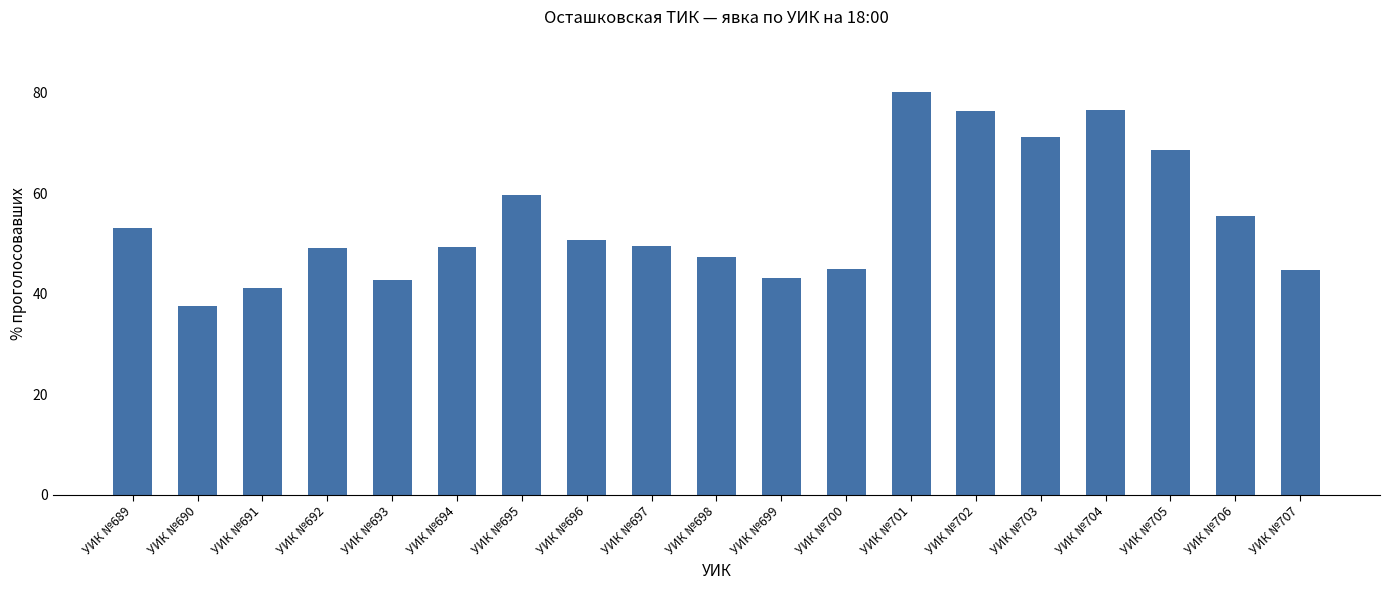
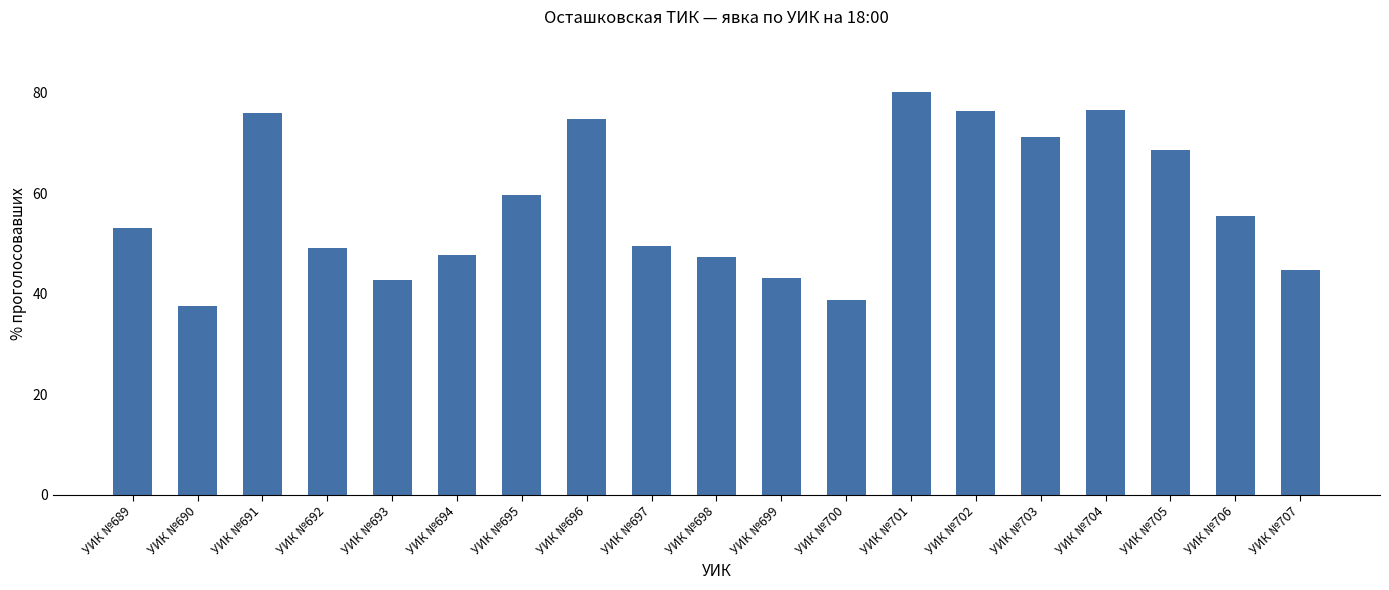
  {
    "УИК №689": 53,
    "УИК №690": 38,
-   "УИК №691": 41,
+   "УИК №691": 76,
    "УИК №692": 49,
    "УИК №693": 43,
-   "УИК №694": 49,
+   "УИК №694": 48,
    "УИК №695": 60,
-   "УИК №696": 51,
+   "УИК №696": 75,
    "УИК №697": 49,
    "УИК №698": 47,
    "УИК №699": 43,
-   "УИК №700": 45,
+   "УИК №700": 39,
    "УИК №701": 80,
    "УИК №702": 76,
    "УИК №703": 71,
    "УИК №704": 77,
    "УИК №705": 69,
    "УИК №706": 55,
    "УИК №707": 45
  }
